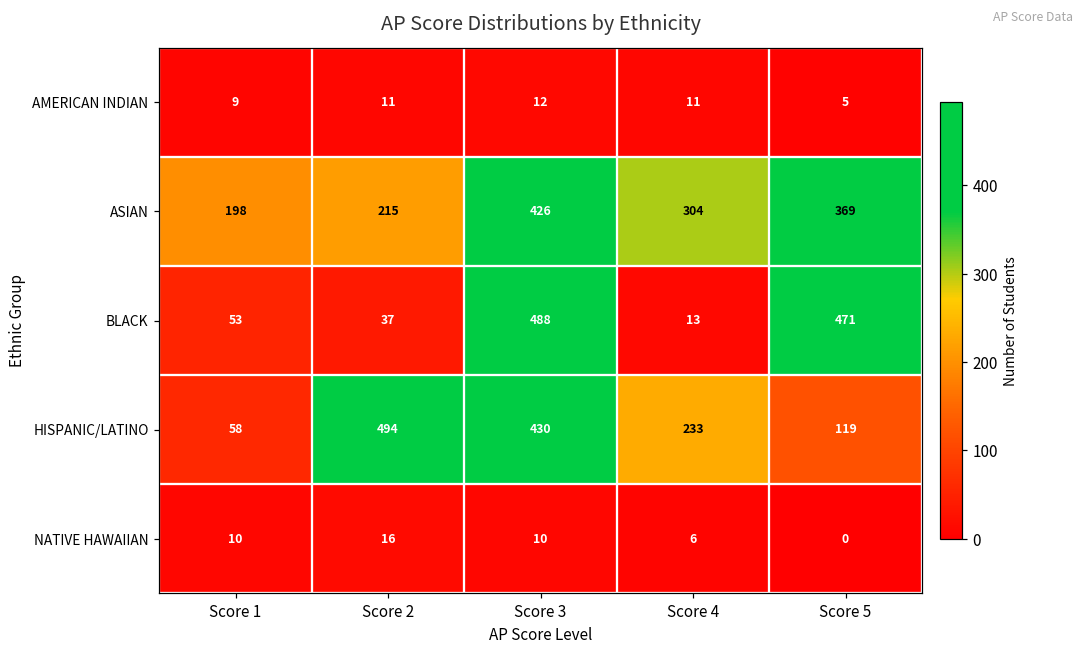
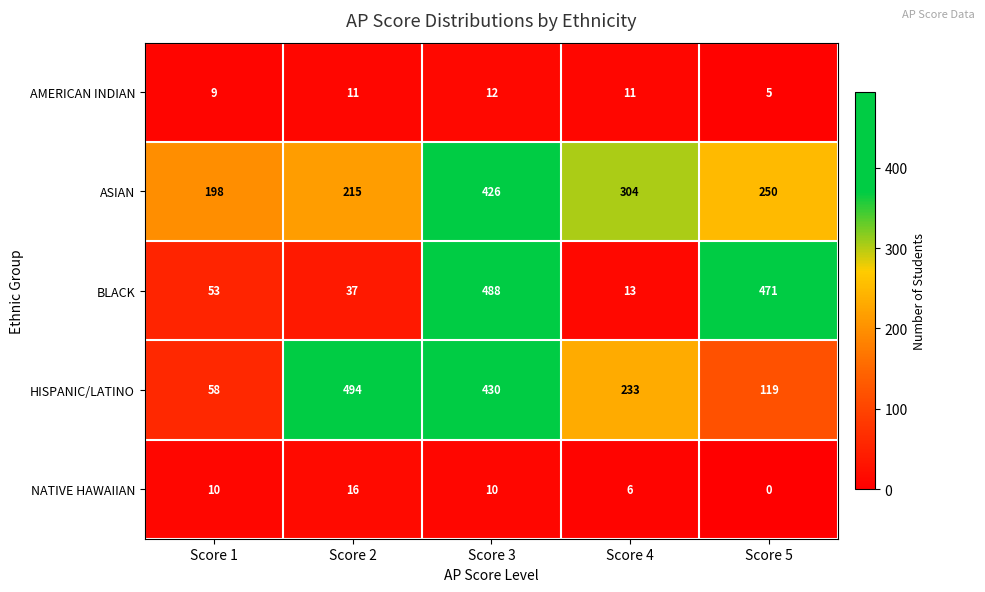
  {
    "AMERICAN INDIAN": {
      "Score 1": 9,
      "Score 2": 11,
      "Score 3": 12,
      "Score 4": 11,
      "Score 5": 5
    },
    "ASIAN": {
      "Score 1": 198,
      "Score 2": 215,
      "Score 3": 426,
      "Score 4": 304,
-     "Score 5": 369
+     "Score 5": 250
    },
    "BLACK": {
      "Score 1": 53,
      "Score 2": 37,
      "Score 3": 488,
      "Score 4": 13,
      "Score 5": 471
    },
    "HISPANIC/LATINO": {
      "Score 1": 58,
      "Score 2": 494,
      "Score 3": 430,
      "Score 4": 233,
      "Score 5": 119
    },
    "NATIVE HAWAIIAN": {
      "Score 1": 10,
      "Score 2": 16,
      "Score 3": 10,
      "Score 4": 6,
      "Score 5": 0
    }
  }
